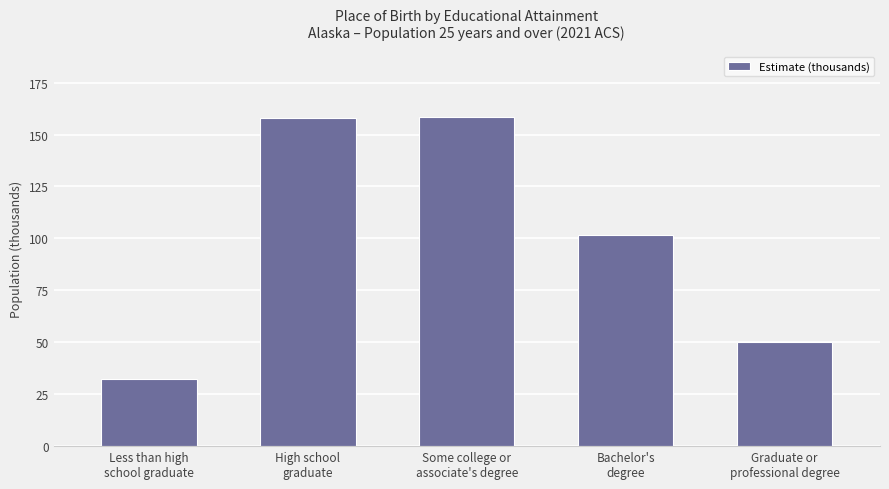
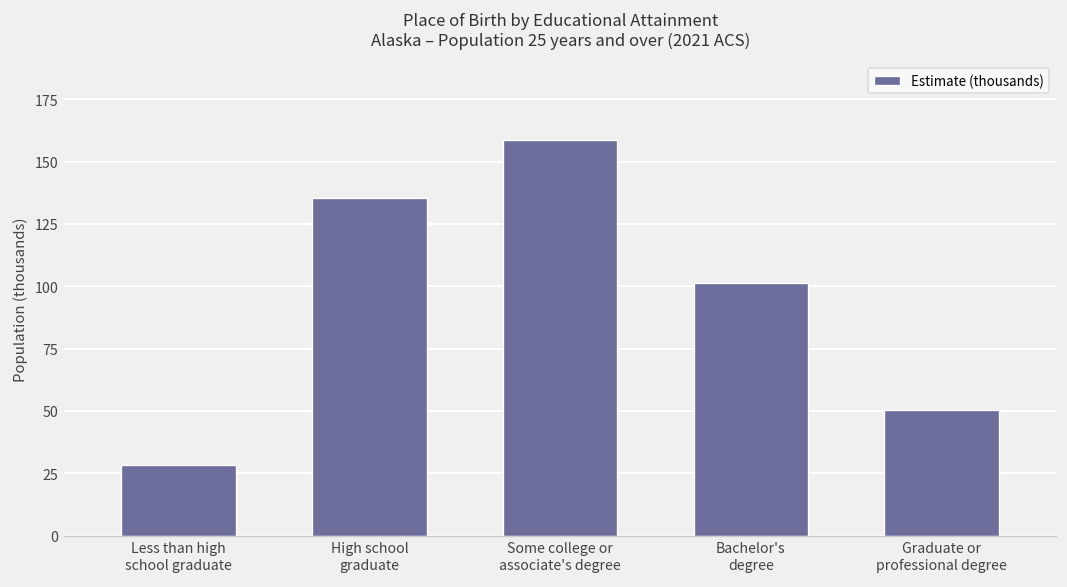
  {
-   "Less than high school graduate": 32,
-   "High school graduate": 158,
+   "Less than high school graduate": 28,
+   "High school graduate": 135,
    "Some college or associate's degree": 159,
    "Bachelor's degree": 101,
    "Graduate or professional degree": 50
  }
